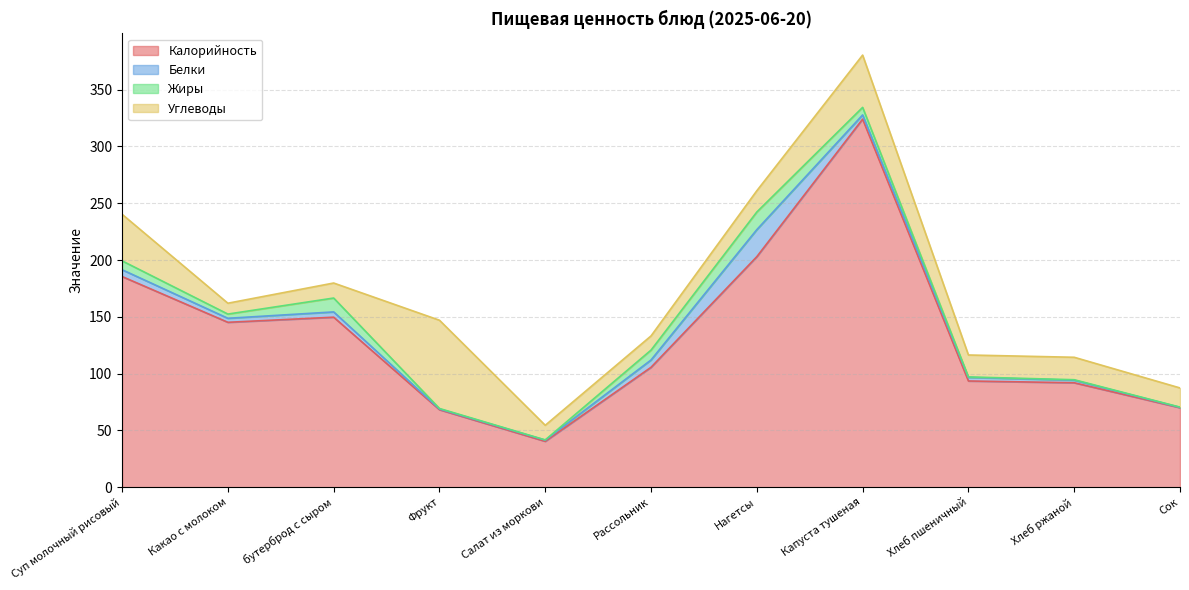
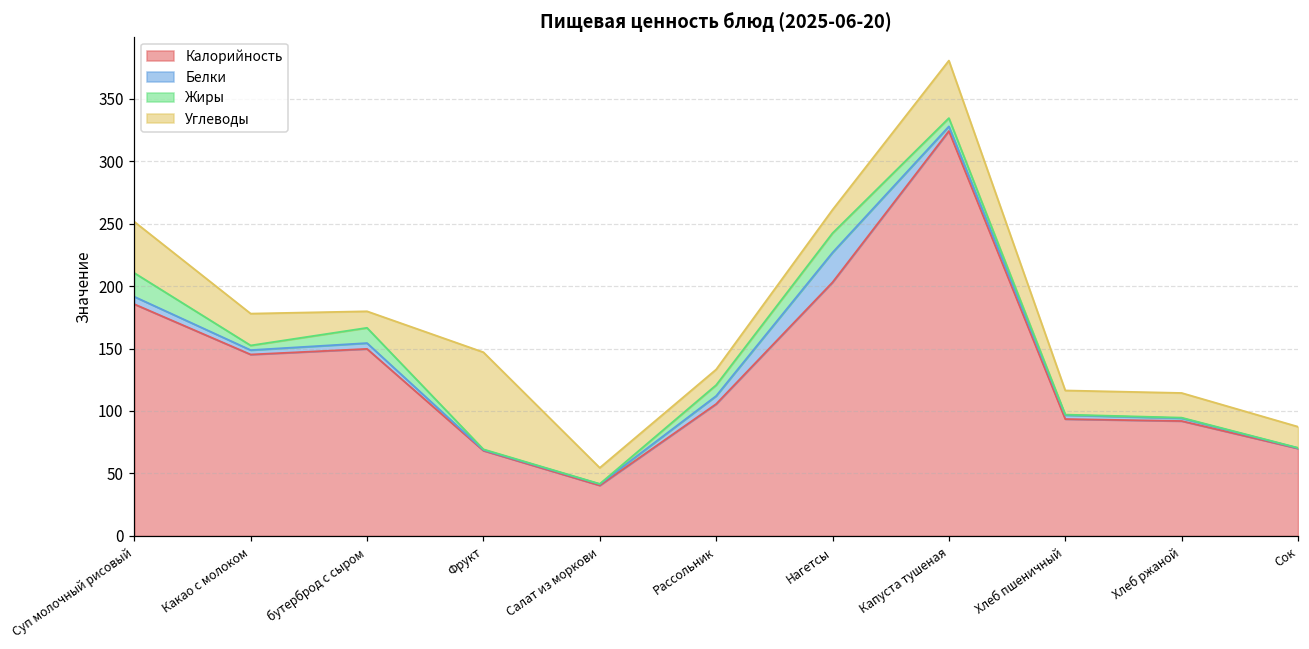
  {
    "Калорийность": {
      "Суп молочный рисовый": 186,
      "Какао с молоком": 145,
      "бутерброд с сыром": 150,
      "Рассольник": 106,
      "Нагетсы": 203,
      "Капуста тушеная": 324,
      "Хлеб пшеничный": 94,
      "Хлеб ржаной": 92
    },
    "Белки": {
      "Суп молочный рисовый": 6,
      "Какао с молоком": 4,
      "бутерброд с сыром": 5,
      "Рассольник": 6,
      "Нагетсы": 24,
      "Капуста тушеная": 4
    },
    "Жиры": {
-     "Суп молочный рисовый": 8,
+     "Суп молочный рисовый": 19,
      "Какао с молоком": 4,
      "бутерброд с сыром": 12,
      "Рассольник": 9,
      "Нагетсы": 16,
      "Капуста тушеная": 7
    },
    "Углеводы": {
      "Суп молочный рисовый": 41,
-     "Какао с молоком": 10,
+     "Какао с молоком": 25,
      "бутерброд с сыром": 13,
      "Фрукт": 78,
      "Салат из моркови": 13,
      "Рассольник": 13,
      "Нагетсы": 19,
      "Капуста тушеная": 46,
      "Хлеб пшеничный": 19,
      "Хлеб ржаной": 20,
      "Сок": 17
    }
  }
